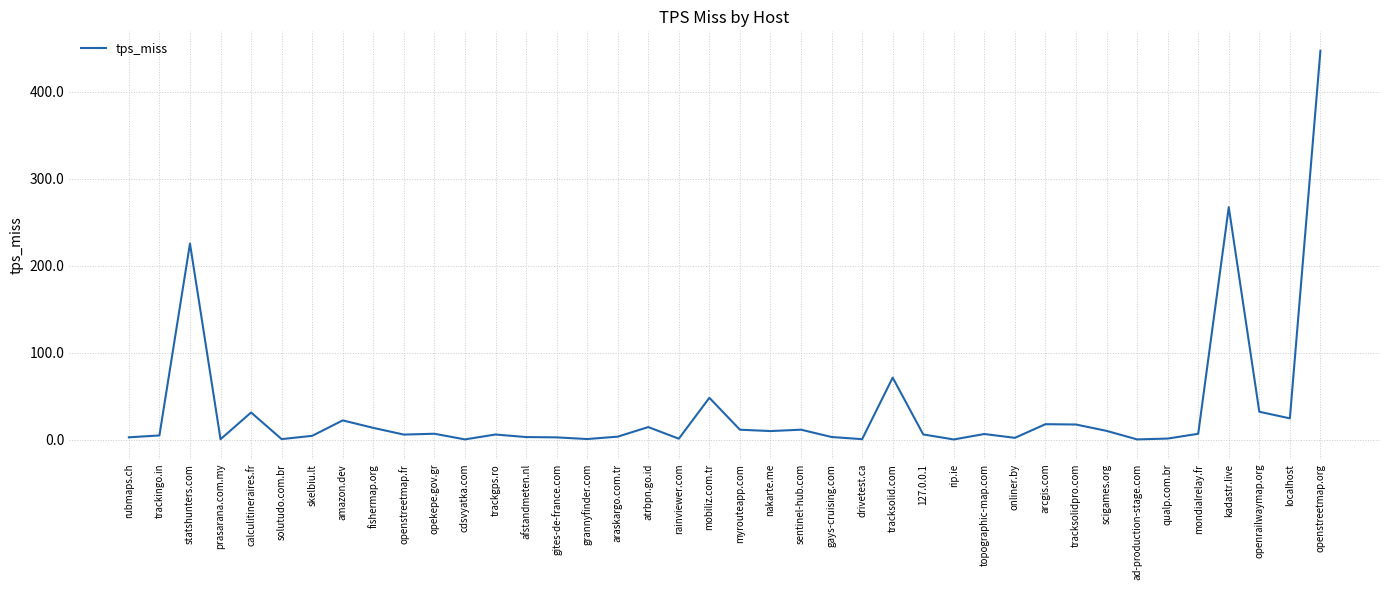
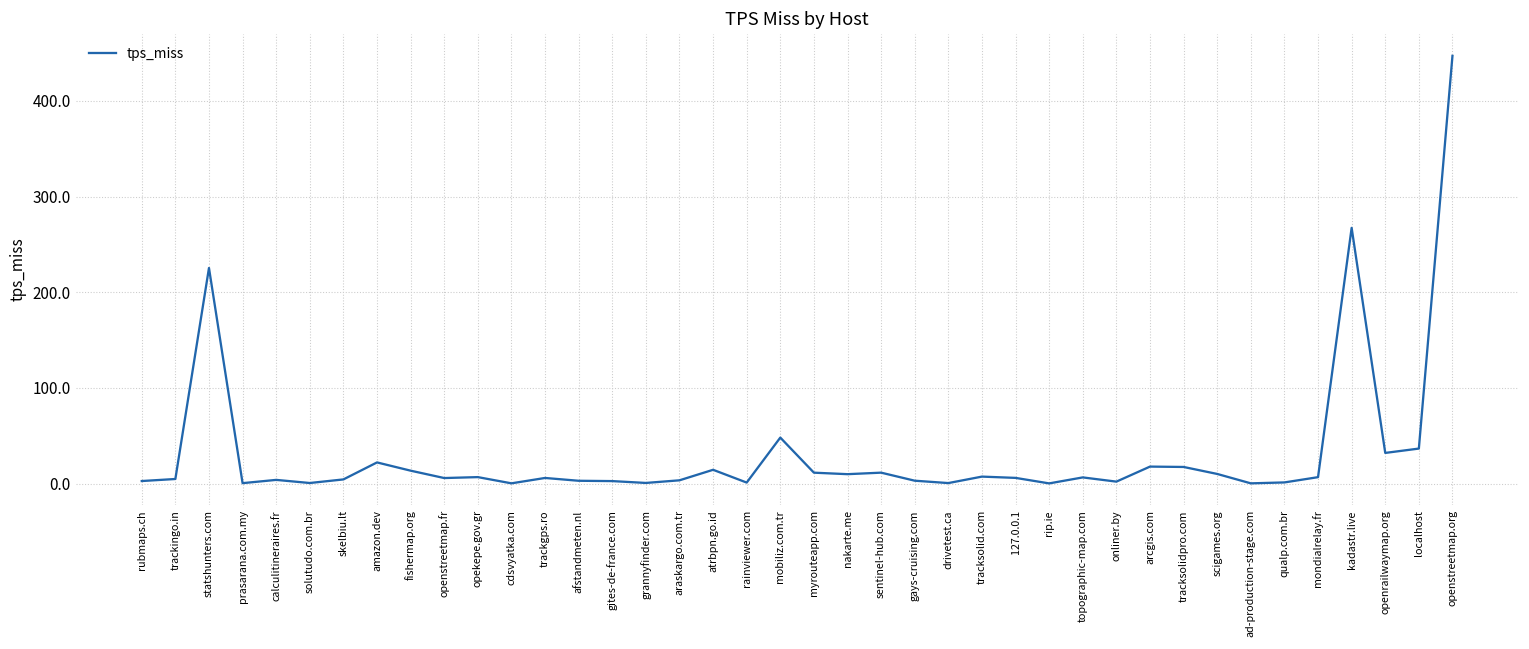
  {
    "rubmaps.ch": 0,
    "trackingo.in": 0,
    "statshunters.com": 230,
    "prasarana.com.my": 0,
-   "calculitineraires.fr": 30,
+   "calculitineraires.fr": 0,
    "solutudo.com.br": 0,
    "skelbiu.lt": 0,
    "amazon.dev": 20,
    "fishermap.org": 10,
    "openstreetmap.fr": 10,
    "opekepe.gov.gr": 10,
    "cdsvyatka.com": 0,
    "trackgps.ro": 10,
    "afstandmeten.nl": 0,
    "gites-de-france.com": 0,
    "grannyfinder.com": 0,
    "araskargo.com.tr": 0,
    "atrbpn.go.id": 10,
    "rainviewer.com": 0,
    "mobiliz.com.tr": 50,
    "myrouteapp.com": 10,
    "nakarte.me": 10,
    "sentinel-hub.com": 10,
    "gays-cruising.com": 0,
    "drivetest.ca": 0,
-   "tracksolid.com": 70,
+   "tracksolid.com": 10,
    "127.0.0.1": 10,
    "rip.ie": 0,
    "topographic-map.com": 10,
    "onliner.by": 0,
    "arcgis.com": 20,
    "tracksolidpro.com": 20,
    "scigames.org": 10,
    "ad-production-stage.com": 0,
    "qualp.com.br": 0,
    "mondialrelay.fr": 10,
    "kadastr.live": 270,
    "openrailwaymap.org": 30,
-   "localhost": 20,
+   "localhost": 40,
    "openstreetmap.org": 450
  }
